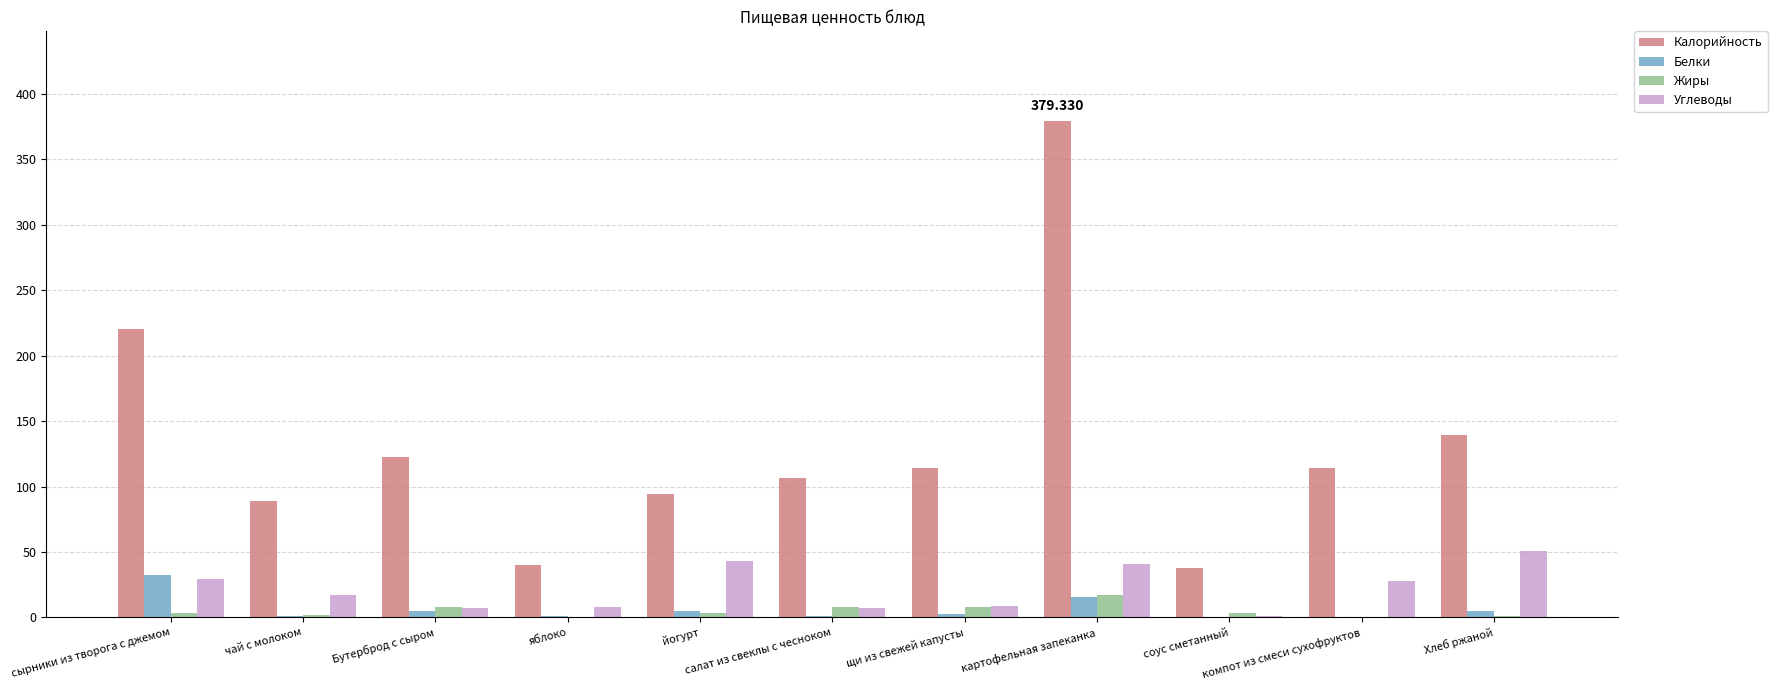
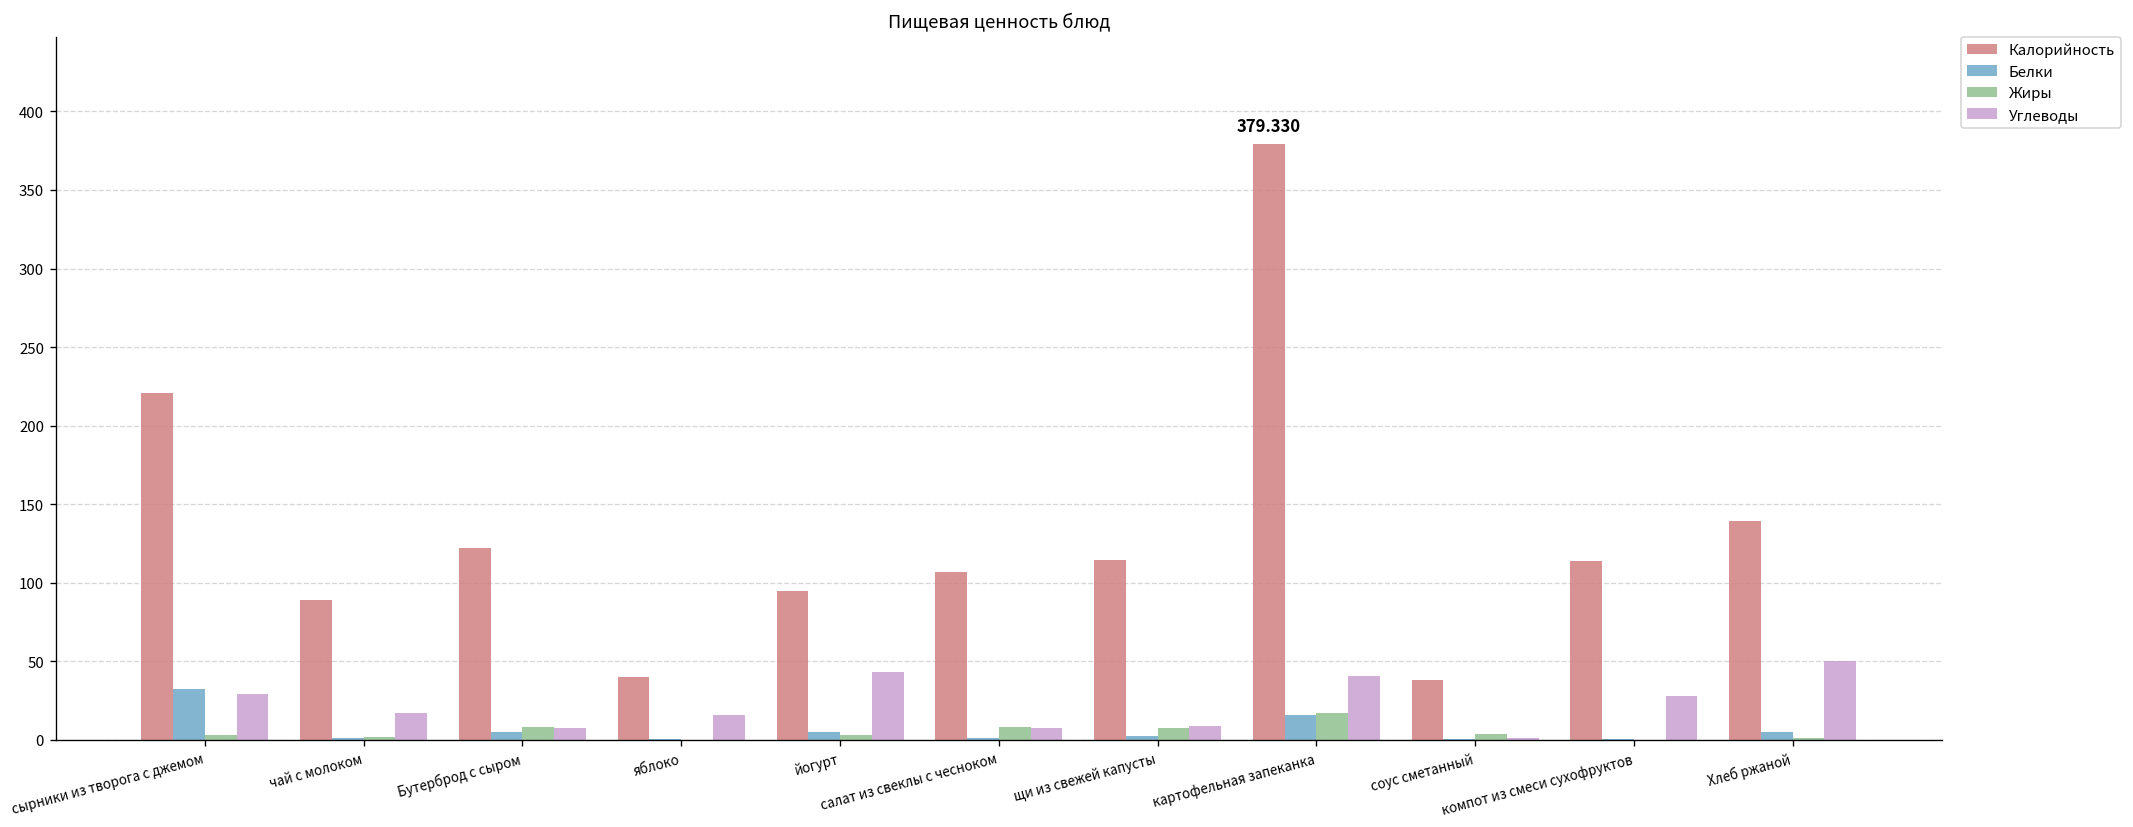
  {
    "Калорийность": {
      "картофельная запеканка": 379.330
    },
    "Белки": {
      "сырники из творога с джемом": 33,
      "Бутерброд с сыром": 5,
      "йогурт": 5,
      "щи из свежей капусты": 3,
      "картофельная запеканка": 16,
      "Хлеб ржаной": 5
    },
    "Жиры": {
      "сырники из творога с джемом": 3,
      "Бутерброд с сыром": 8,
      "яблоко": 0,
      "йогурт": 3,
      "салат из свеклы с чесноком": 8,
      "щи из свежей капусты": 8,
      "картофельная запеканка": 17,
      "соус сметанный": 4,
      "компот из смеси сухофруктов": 0
    },
    "Углеводы": {
      "сырники из творога с джемом": 29,
      "чай с молоком": 17,
      "Бутерброд с сыром": 8,
-     "яблоко": 8,
+     "яблоко": 16,
      "йогурт": 43,
      "салат из свеклы с чесноком": 7,
      "щи из свежей капусты": 9,
      "картофельная запеканка": 41,
      "компот из смеси сухофруктов": 28,
      "Хлеб ржаной": 51
    }
  }
